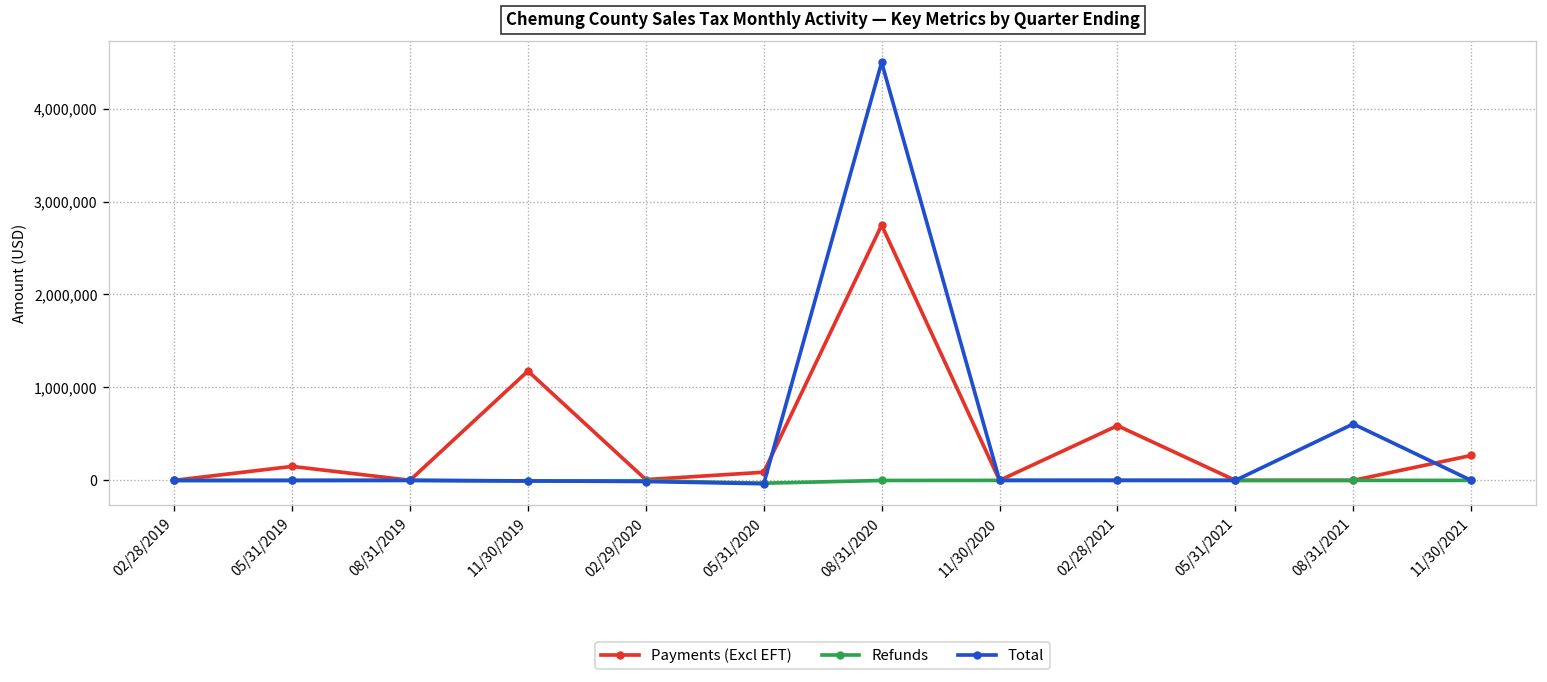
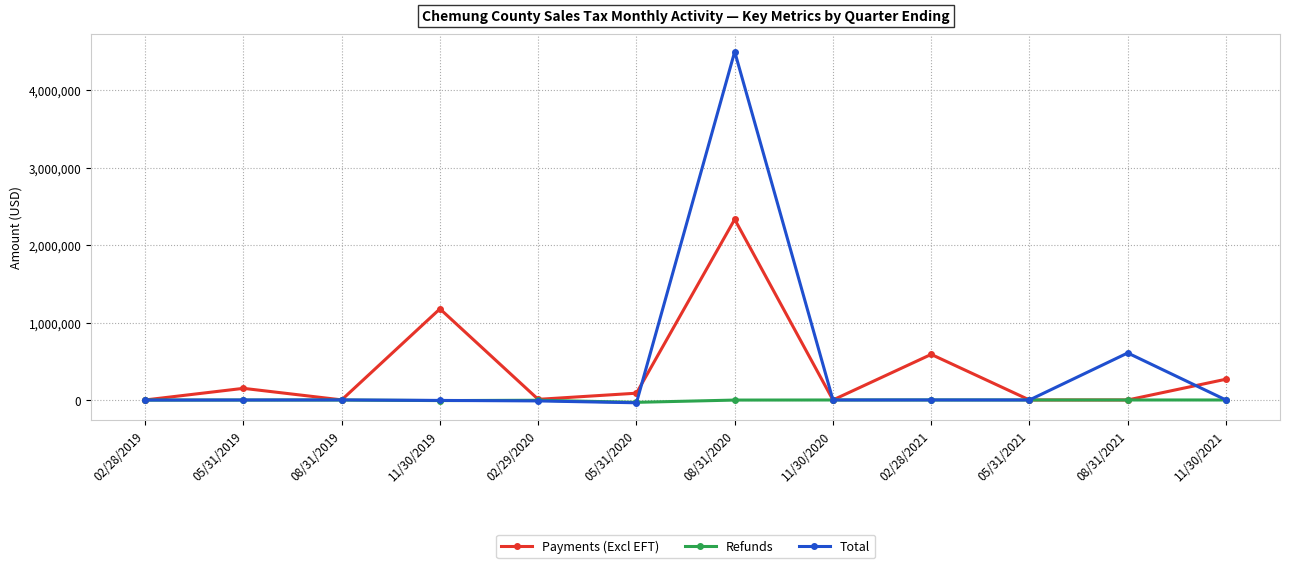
  {
    "Payments (Excl EFT)": {
      "05/31/2019": "200,000",
      "11/30/2019": "1,200,000",
      "05/31/2020": "100,000",
-     "08/31/2020": "2,700,000",
+     "08/31/2020": "2,300,000",
      "02/28/2021": "600,000",
      "11/30/2021": "300,000"
    },
    "Refunds": {
      "08/31/2020": "0"
    },
    "Total": {
      "08/31/2020": "4,500,000",
      "08/31/2021": "600,000"
    }
  }
